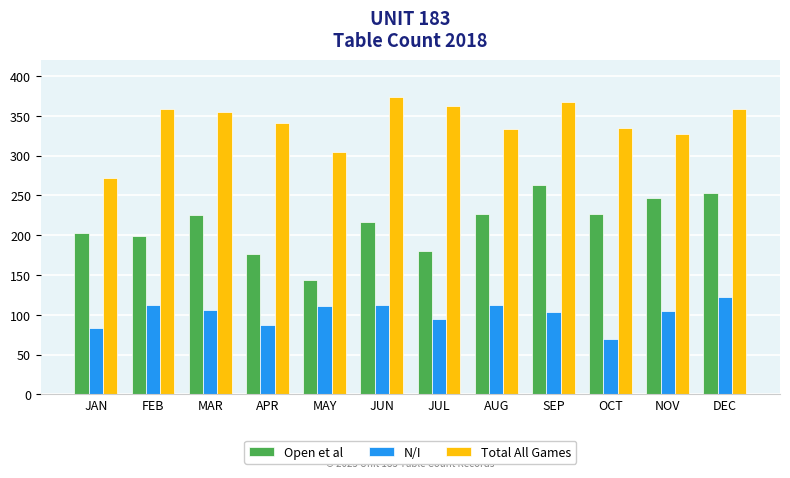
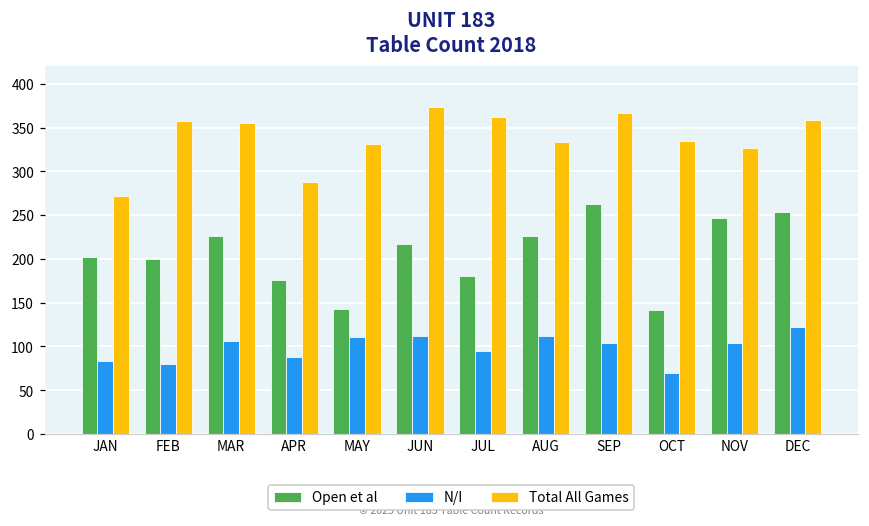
  {
    "Open et al": {
      "JAN": 200,
      "FEB": 200,
      "MAR": 230,
      "APR": 180,
      "MAY": 140,
      "JUN": 220,
      "JUL": 180,
      "AUG": 230,
      "SEP": 260,
-     "OCT": 230,
+     "OCT": 140,
      "NOV": 250,
      "DEC": 250
    },
    "N/I": {
      "JAN": 80,
-     "FEB": 110,
+     "FEB": 80,
      "MAR": 110,
      "APR": 90,
      "MAY": 110,
      "JUN": 110,
      "JUL": 100,
      "AUG": 110,
      "SEP": 100,
      "OCT": 70,
      "NOV": 100,
      "DEC": 120
    },
    "Total All Games": {
      "JAN": 270,
      "FEB": 360,
      "MAR": 350,
-     "APR": 340,
-     "MAY": 300,
+     "APR": 290,
+     "MAY": 330,
      "JUN": 370,
      "JUL": 360,
      "AUG": 330,
      "SEP": 370,
      "OCT": 340,
      "NOV": 330,
      "DEC": 360
    }
  }
